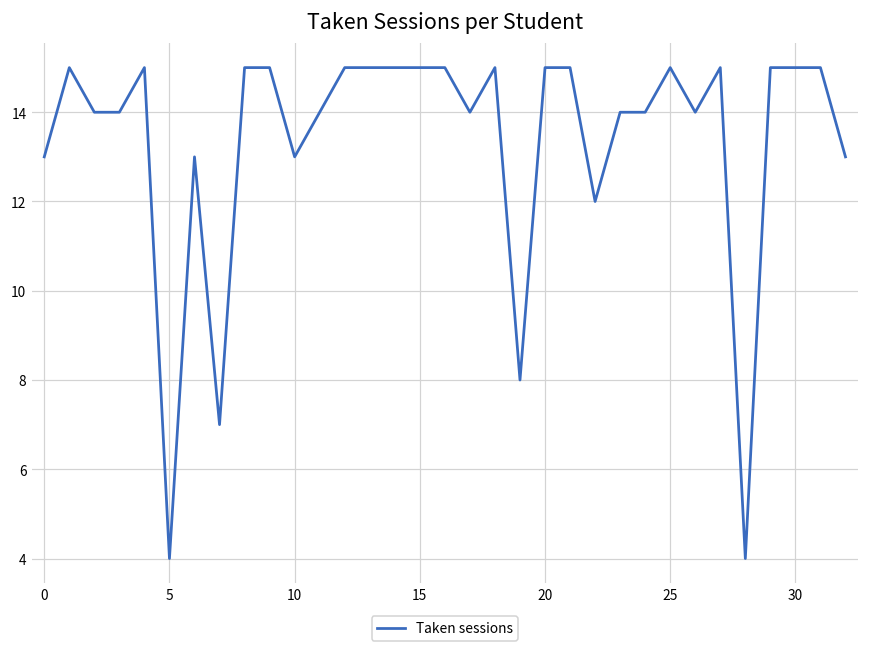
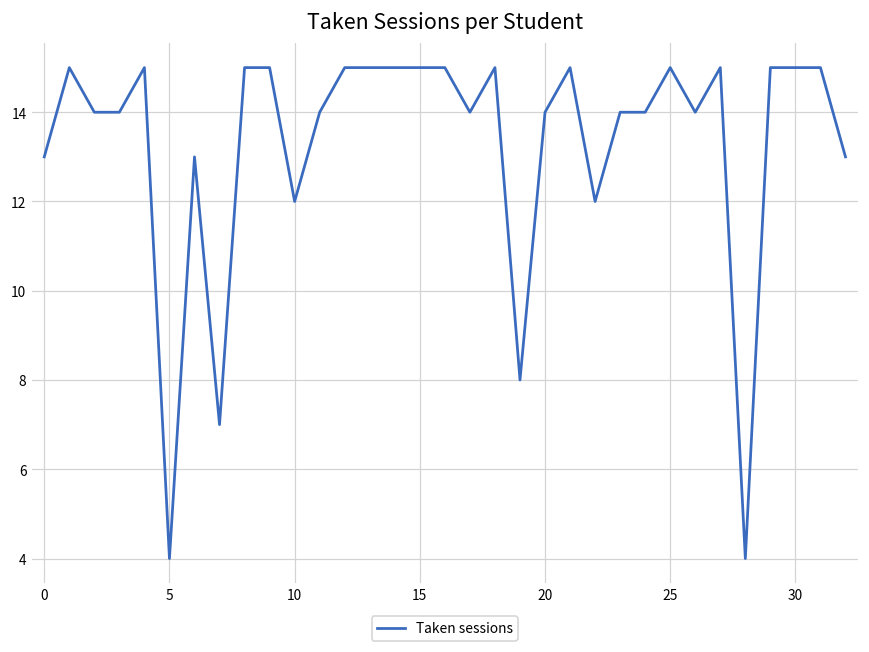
  {
    "0": 13,
    "5": 4,
-   "10": 13,
+   "10": 12,
    "15": 15,
-   "20": 15,
+   "20": 14,
    "25": 15,
    "30": 15
  }
